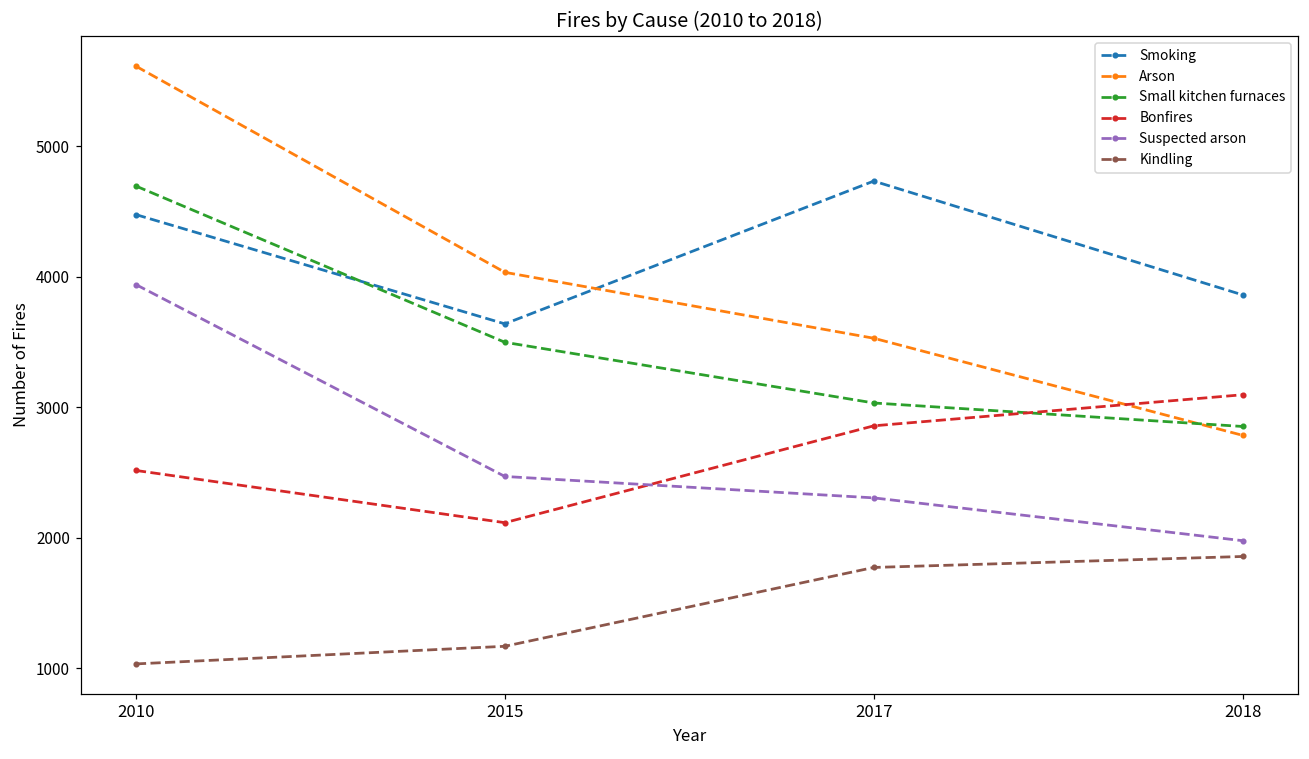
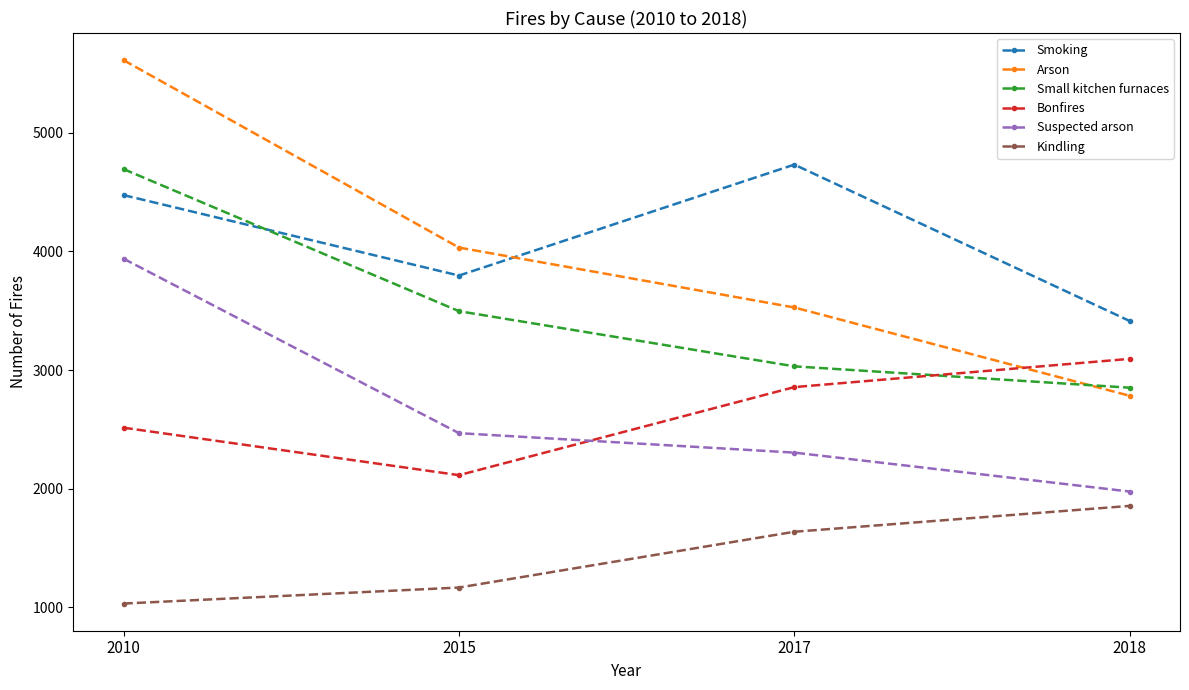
  {
    "Smoking": {
      "2010": 4480,
-     "2015": 3640,
+     "2015": 3800,
      "2017": 4730,
-     "2018": 3860
+     "2018": 3410
    },
    "Arson": {
      "2010": 5610,
      "2015": 4030,
      "2017": 3530,
      "2018": 2780
    },
    "Small kitchen furnaces": {
      "2010": 4690,
      "2015": 3500,
      "2017": 3030,
      "2018": 2850
    },
    "Bonfires": {
      "2010": 2520,
      "2015": 2120,
      "2017": 2860,
      "2018": 3100
    },
    "Suspected arson": {
      "2010": 3940,
      "2015": 2470,
      "2017": 2310,
      "2018": 1980
    },
    "Kindling": {
      "2010": 1030,
      "2015": 1170,
-     "2017": 1770,
+     "2017": 1640,
      "2018": 1860
    }
  }
